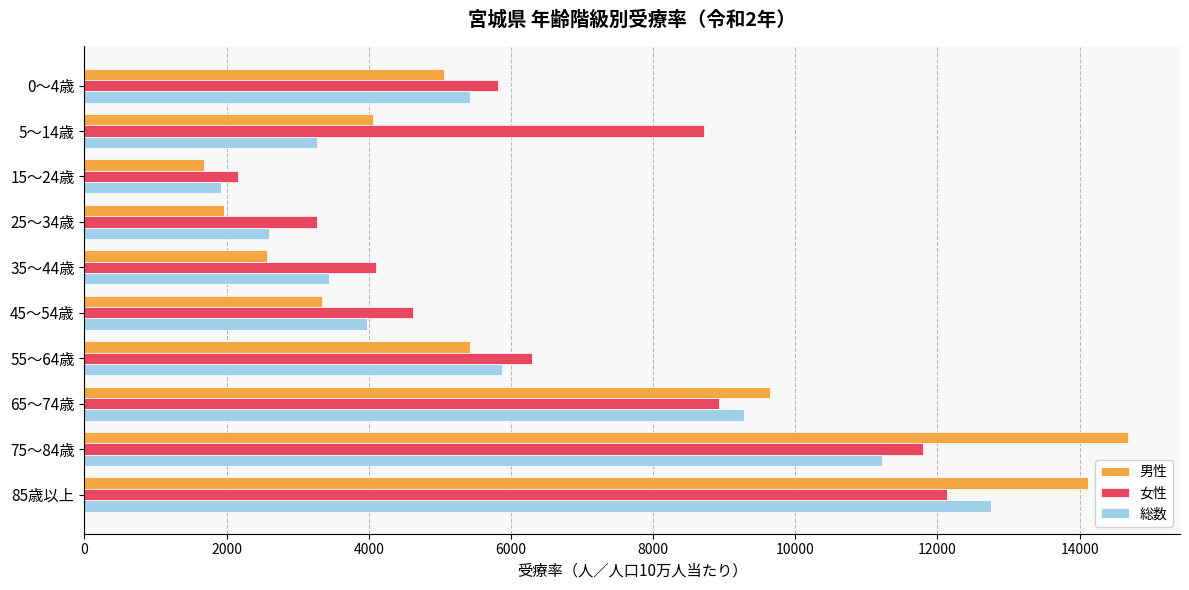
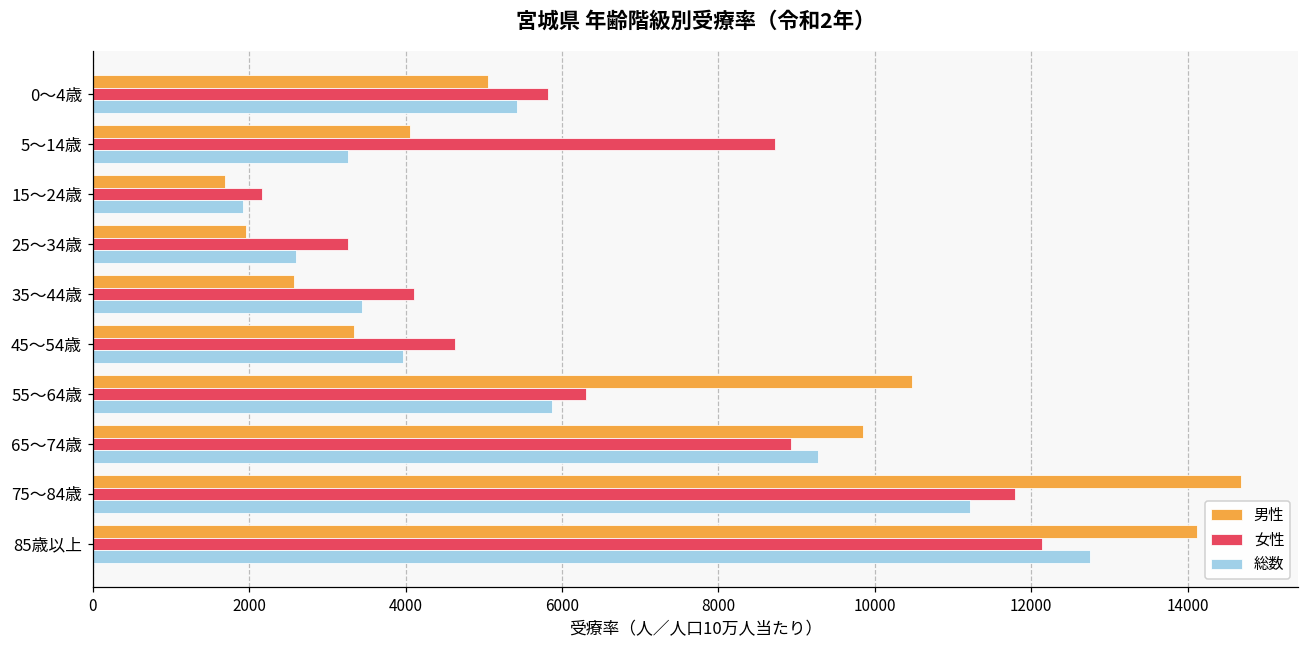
  {
    "男性": {
      "0～4歳": 5100,
      "5～14歳": 4100,
      "15～24歳": 1700,
      "25～34歳": 2000,
      "35～44歳": 2600,
      "45～54歳": 3300,
-     "55～64歳": 5400,
-     "65～74歳": 9600,
+     "55～64歳": 10500,
+     "65～74歳": 9900,
      "75～84歳": 14700,
      "85歳以上": 14100
    },
    "女性": {
      "0～4歳": 5800,
      "5～14歳": 8700,
      "15～24歳": 2200,
      "25～34歳": 3300,
      "35～44歳": 4100,
      "45～54歳": 4600,
      "55～64歳": 6300,
      "65～74歳": 8900,
      "75～84歳": 11800,
      "85歳以上": 12100
    },
    "総数": {
      "0～4歳": 5400,
      "5～14歳": 3300,
      "15～24歳": 1900,
      "25～34歳": 2600,
      "35～44歳": 3400,
      "45～54歳": 4000,
      "55～64歳": 5900,
      "65～74歳": 9300,
      "75～84歳": 11200,
      "85歳以上": 12800
    }
  }
